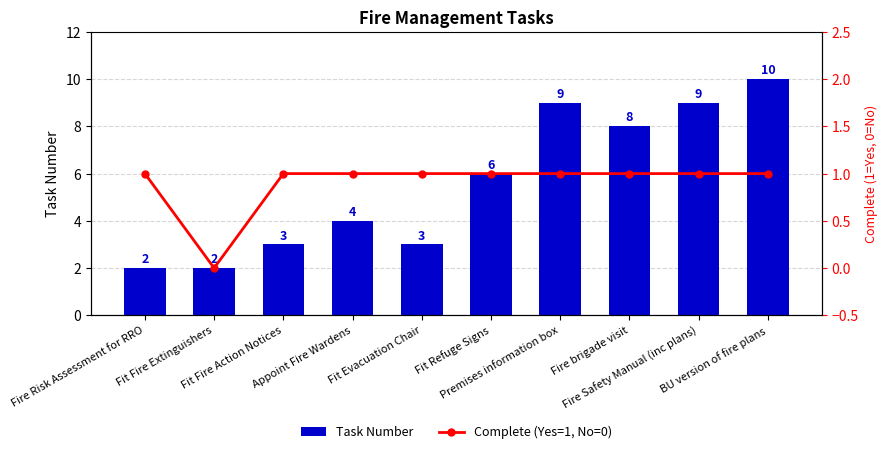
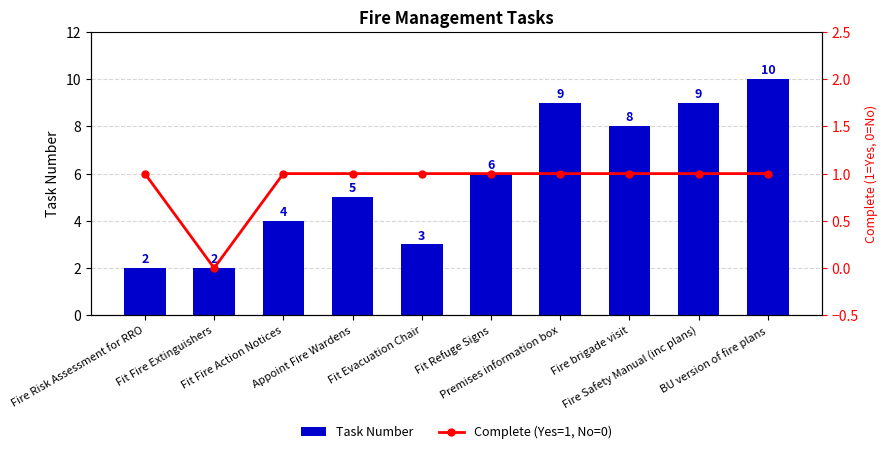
  {
    "Task Number": {
      "Fire Risk Assessment for RRO": 2,
      "Fit Fire Extinguishers": 2,
-     "Fit Fire Action Notices": 3,
-     "Appoint Fire Wardens": 4,
+     "Fit Fire Action Notices": 4,
+     "Appoint Fire Wardens": 5,
      "Fit Evacuation Chair": 3,
      "Fit Refuge Signs": 6,
      "Premises information box": 9,
      "Fire brigade visit": 8,
      "Fire Safety Manual (inc plans)": 9,
      "BU version of fire plans": 10
    }
  }
